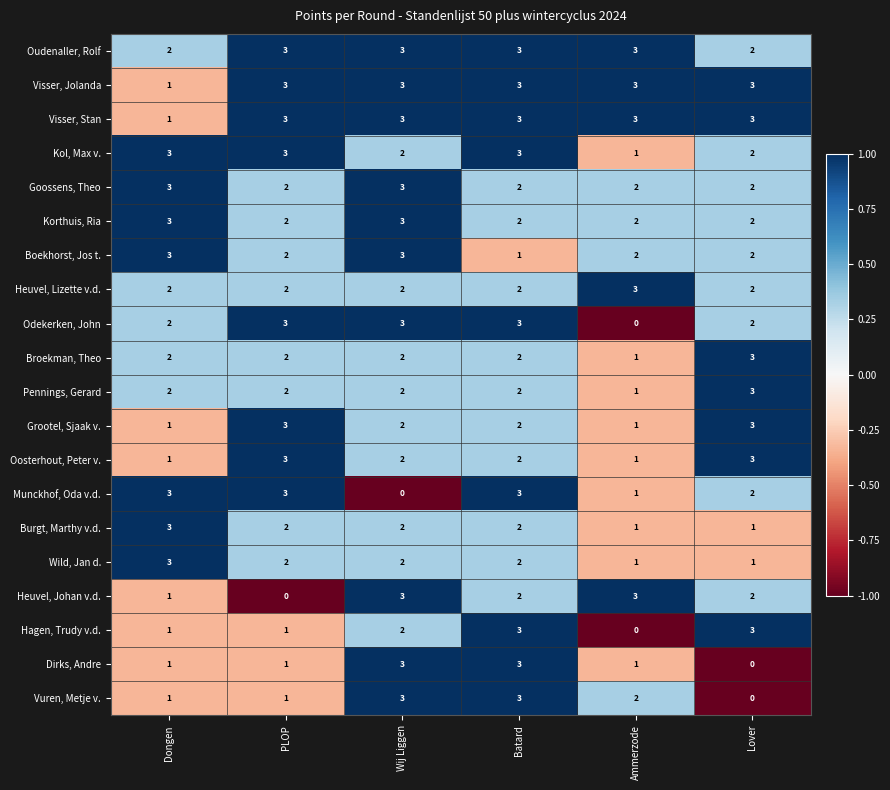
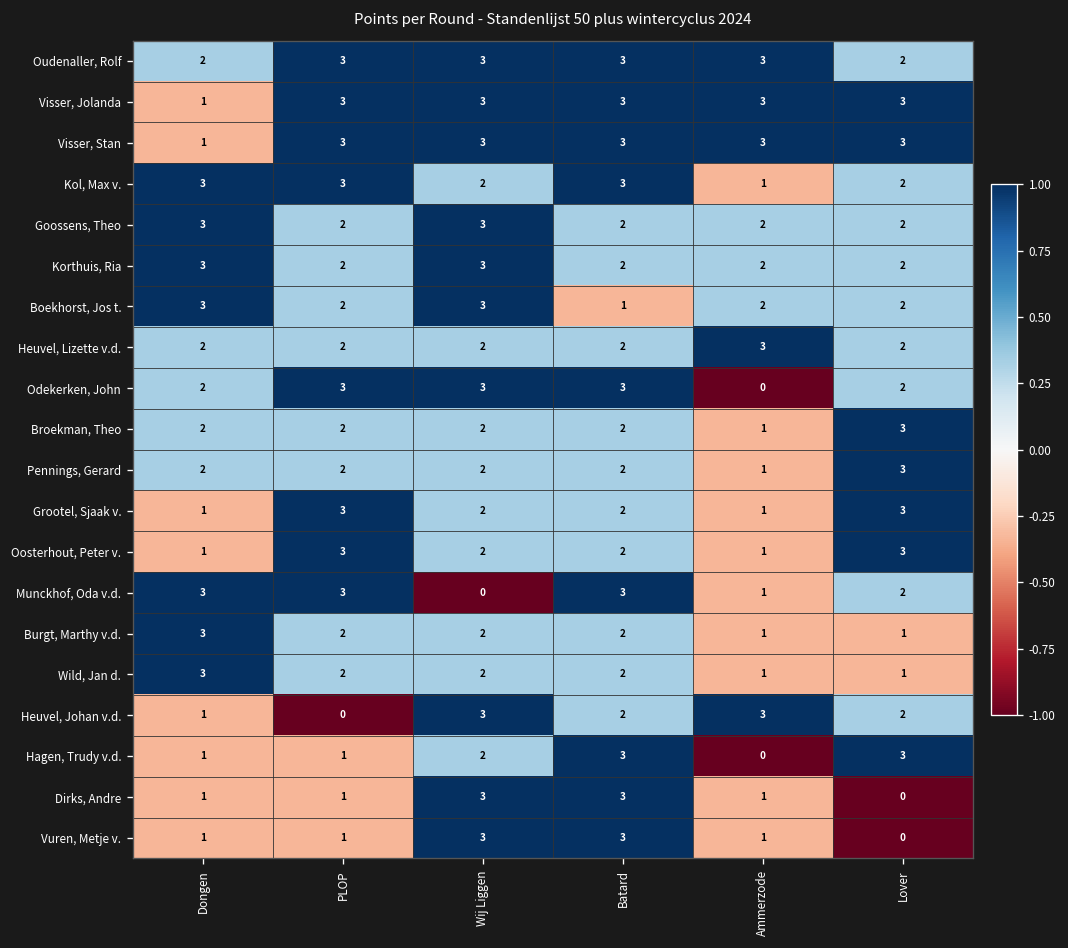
  {
    "Oudenaller, Rolf": {
      "Dongen": 2,
      "PLOP": 3,
      "Wij Liggen": 3,
      "Batard": 3,
      "Ammerzode": 3,
      "Lover": 2
    },
    "Visser, Jolanda": {
      "Dongen": 1,
      "PLOP": 3,
      "Wij Liggen": 3,
      "Batard": 3,
      "Ammerzode": 3,
      "Lover": 3
    },
    "Visser, Stan": {
      "Dongen": 1,
      "PLOP": 3,
      "Wij Liggen": 3,
      "Batard": 3,
      "Ammerzode": 3,
      "Lover": 3
    },
    "Kol, Max v.": {
      "Dongen": 3,
      "PLOP": 3,
      "Wij Liggen": 2,
      "Batard": 3,
      "Ammerzode": 1,
      "Lover": 2
    },
    "Goossens, Theo": {
      "Dongen": 3,
      "PLOP": 2,
      "Wij Liggen": 3,
      "Batard": 2,
      "Ammerzode": 2,
      "Lover": 2
    },
    "Korthuis, Ria": {
      "Dongen": 3,
      "PLOP": 2,
      "Wij Liggen": 3,
      "Batard": 2,
      "Ammerzode": 2,
      "Lover": 2
    },
    "Boekhorst, Jos t.": {
      "Dongen": 3,
      "PLOP": 2,
      "Wij Liggen": 3,
      "Batard": 1,
      "Ammerzode": 2,
      "Lover": 2
    },
    "Heuvel, Lizette v.d.": {
      "Dongen": 2,
      "PLOP": 2,
      "Wij Liggen": 2,
      "Batard": 2,
      "Ammerzode": 3,
      "Lover": 2
    },
    "Odekerken, John": {
      "Dongen": 2,
      "PLOP": 3,
      "Wij Liggen": 3,
      "Batard": 3,
      "Ammerzode": 0,
      "Lover": 2
    },
    "Broekman, Theo": {
      "Dongen": 2,
      "PLOP": 2,
      "Wij Liggen": 2,
      "Batard": 2,
      "Ammerzode": 1,
      "Lover": 3
    },
    "Pennings, Gerard": {
      "Dongen": 2,
      "PLOP": 2,
      "Wij Liggen": 2,
      "Batard": 2,
      "Ammerzode": 1,
      "Lover": 3
    },
    "Grootel, Sjaak v.": {
      "Dongen": 1,
      "PLOP": 3,
      "Wij Liggen": 2,
      "Batard": 2,
      "Ammerzode": 1,
      "Lover": 3
    },
    "Oosterhout, Peter v.": {
      "Dongen": 1,
      "PLOP": 3,
      "Wij Liggen": 2,
      "Batard": 2,
      "Ammerzode": 1,
      "Lover": 3
    },
    "Munckhof, Oda v.d.": {
      "Dongen": 3,
      "PLOP": 3,
      "Wij Liggen": 0,
      "Batard": 3,
      "Ammerzode": 1,
      "Lover": 2
    },
    "Burgt, Marthy v.d.": {
      "Dongen": 3,
      "PLOP": 2,
      "Wij Liggen": 2,
      "Batard": 2,
      "Ammerzode": 1,
      "Lover": 1
    },
    "Wild, Jan d.": {
      "Dongen": 3,
      "PLOP": 2,
      "Wij Liggen": 2,
      "Batard": 2,
      "Ammerzode": 1,
      "Lover": 1
    },
    "Heuvel, Johan v.d.": {
      "Dongen": 1,
      "PLOP": 0,
      "Wij Liggen": 3,
      "Batard": 2,
      "Ammerzode": 3,
      "Lover": 2
    },
    "Hagen, Trudy v.d.": {
      "Dongen": 1,
      "PLOP": 1,
      "Wij Liggen": 2,
      "Batard": 3,
      "Ammerzode": 0,
      "Lover": 3
    },
    "Dirks, Andre": {
      "Dongen": 1,
      "PLOP": 1,
      "Wij Liggen": 3,
      "Batard": 3,
      "Ammerzode": 1,
      "Lover": 0
    },
    "Vuren, Metje v.": {
      "Dongen": 1,
      "PLOP": 1,
      "Wij Liggen": 3,
      "Batard": 3,
-     "Ammerzode": 2,
+     "Ammerzode": 1,
      "Lover": 0
    }
  }
